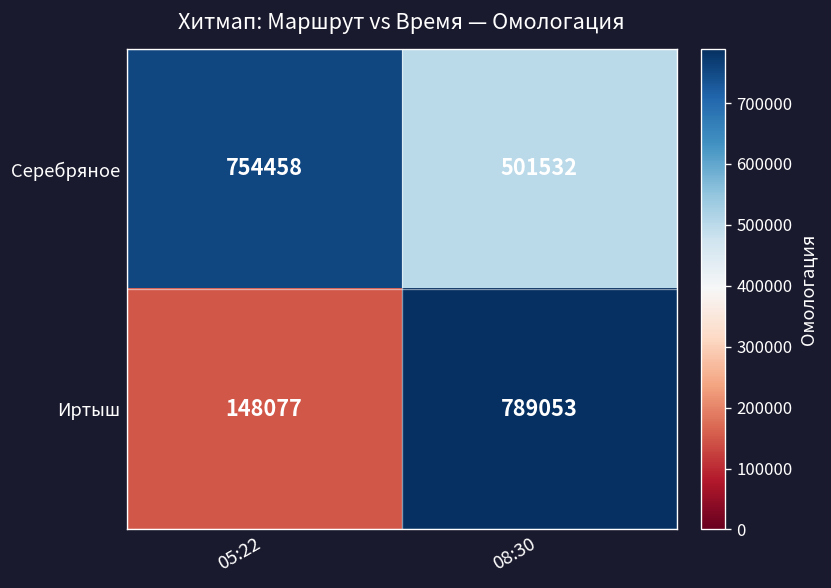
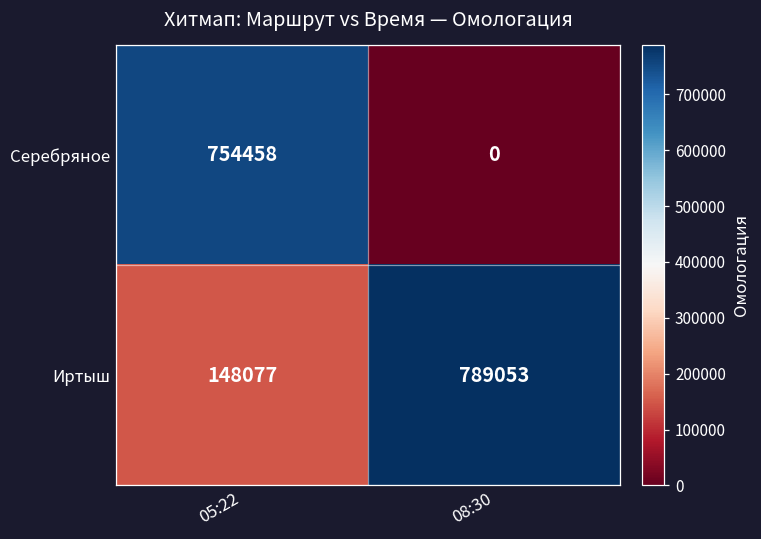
  {
    "Серебряное": {
      "05:22": 754458,
-     "08:30": 501532
+     "08:30": 0
    },
    "Иртыш": {
      "05:22": 148077,
      "08:30": 789053
    }
  }
